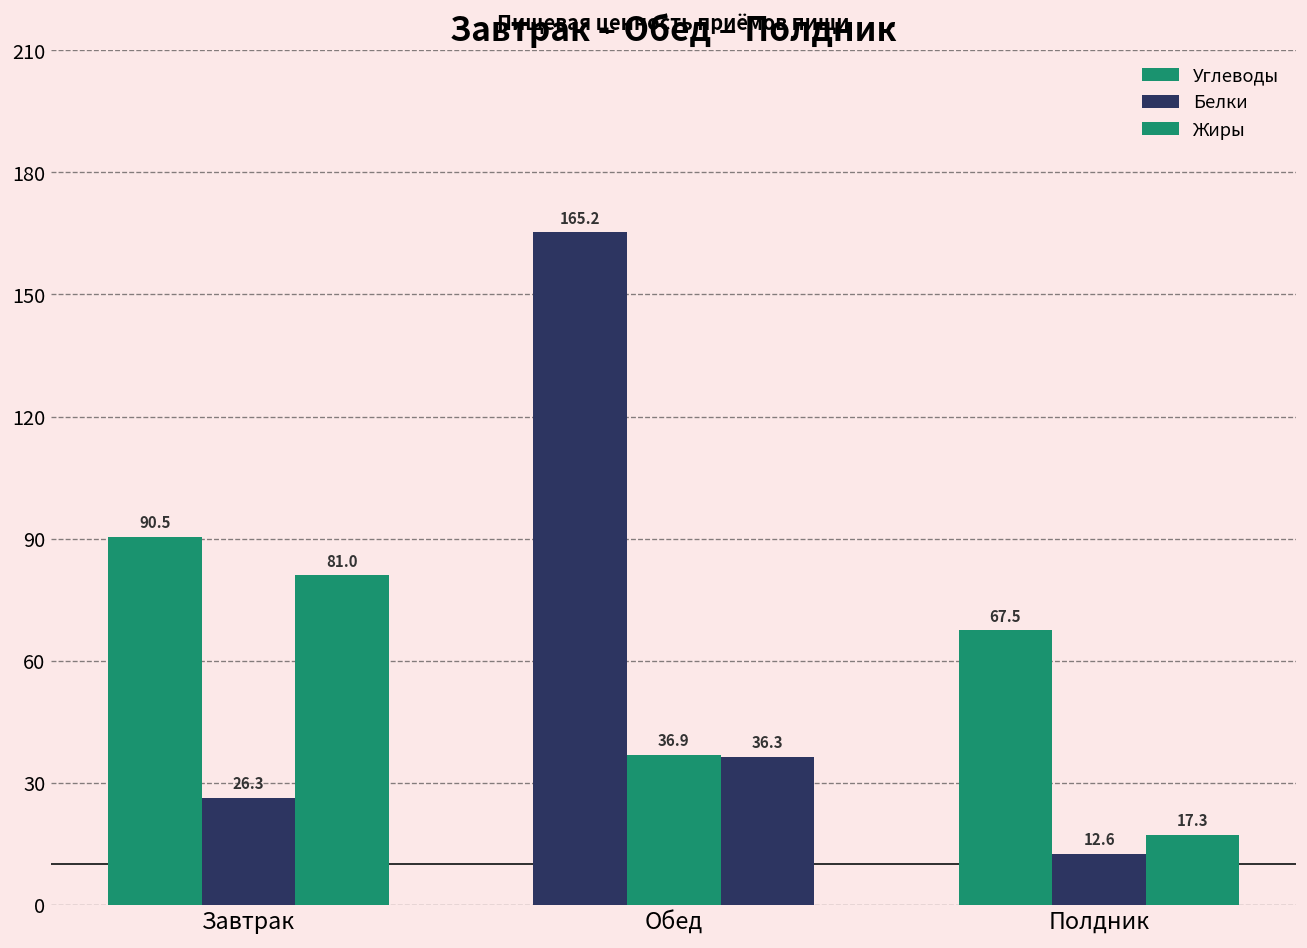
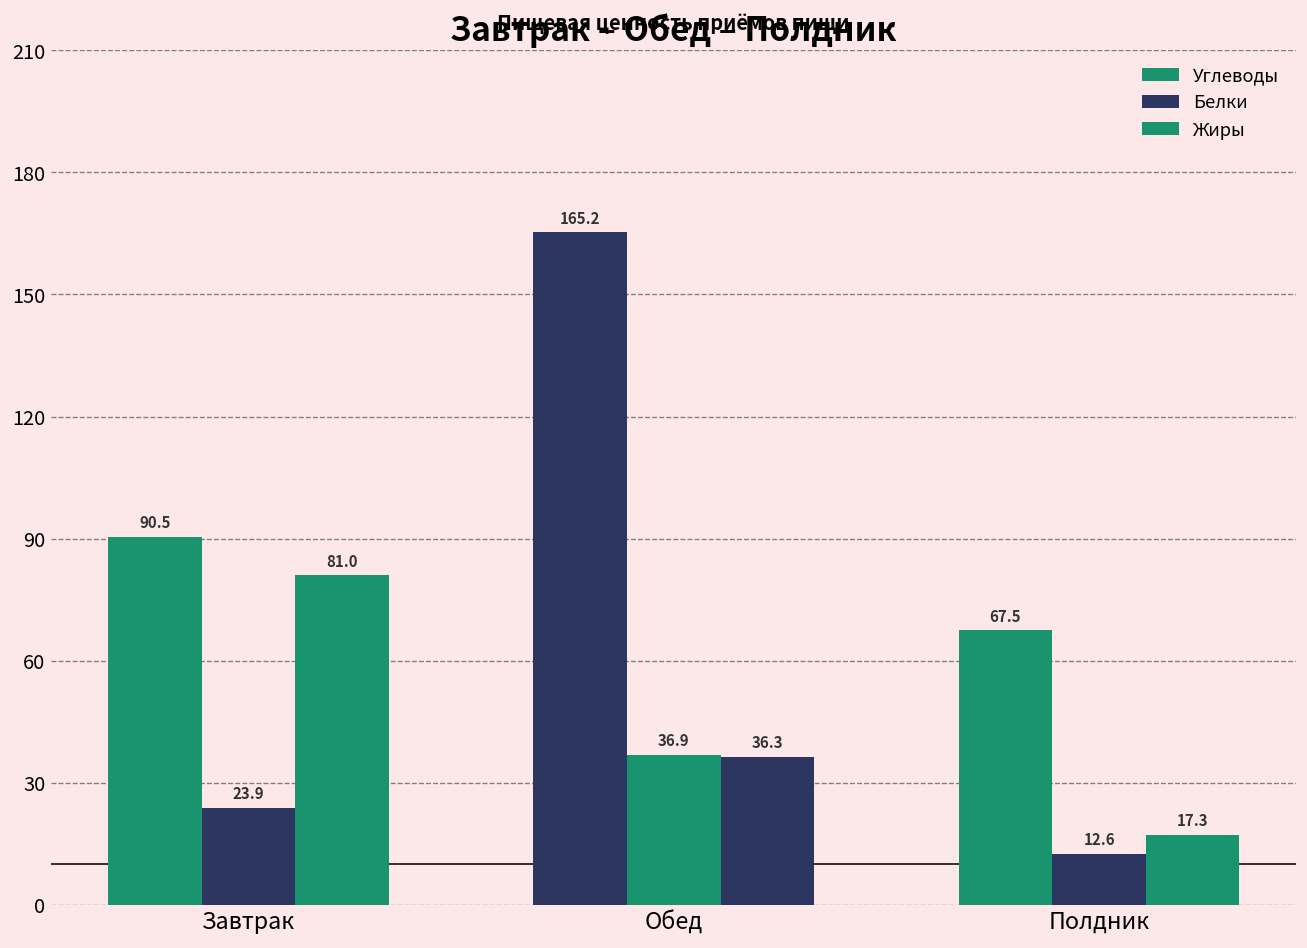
  {
    "Белки": {
-     "Завтрак": 26.3,
+     "Завтрак": 23.9,
      "Обед": 36.9,
      "Полдник": 12.6
    }
  }
